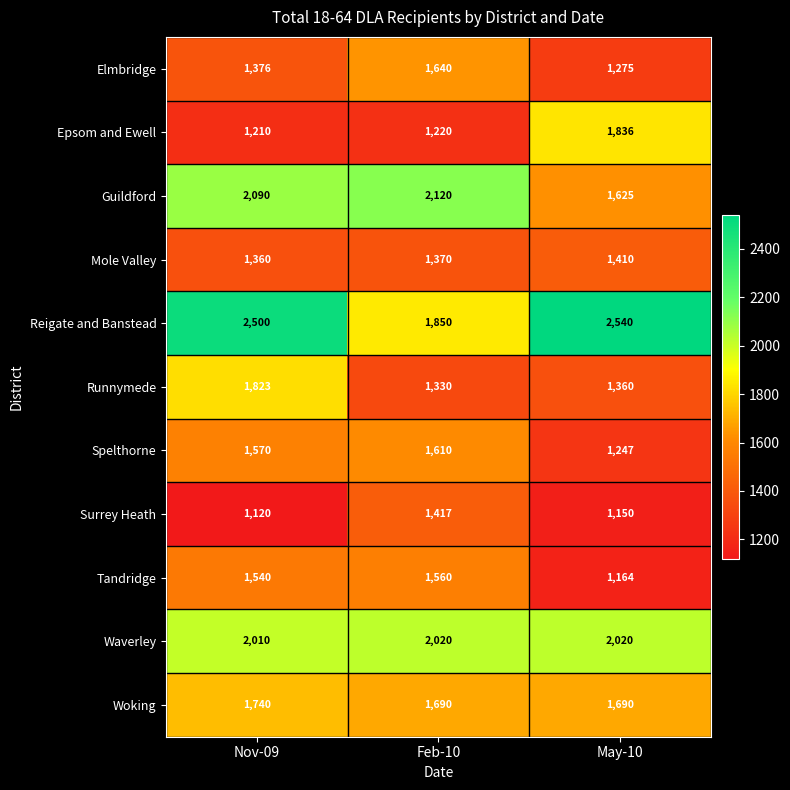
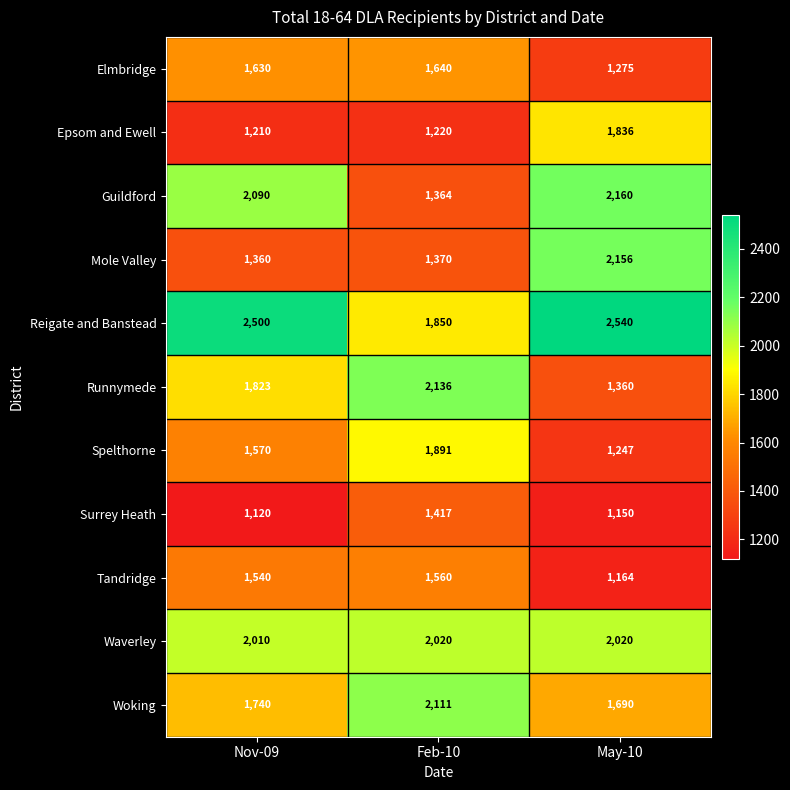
  {
    "Elmbridge": {
-     "Nov-09": "1,376",
+     "Nov-09": "1,630",
      "Feb-10": "1,640",
      "May-10": "1,275"
    },
    "Epsom and Ewell": {
      "Nov-09": "1,210",
      "Feb-10": "1,220",
      "May-10": "1,836"
    },
    "Guildford": {
      "Nov-09": "2,090",
-     "Feb-10": "2,120",
-     "May-10": "1,625"
+     "Feb-10": "1,364",
+     "May-10": "2,160"
    },
    "Mole Valley": {
      "Nov-09": "1,360",
      "Feb-10": "1,370",
-     "May-10": "1,410"
+     "May-10": "2,156"
    },
    "Reigate and Banstead": {
      "Nov-09": "2,500",
      "Feb-10": "1,850",
      "May-10": "2,540"
    },
    "Runnymede": {
      "Nov-09": "1,823",
-     "Feb-10": "1,330",
+     "Feb-10": "2,136",
      "May-10": "1,360"
    },
    "Spelthorne": {
      "Nov-09": "1,570",
-     "Feb-10": "1,610",
+     "Feb-10": "1,891",
      "May-10": "1,247"
    },
    "Surrey Heath": {
      "Nov-09": "1,120",
      "Feb-10": "1,417",
      "May-10": "1,150"
    },
    "Tandridge": {
      "Nov-09": "1,540",
      "Feb-10": "1,560",
      "May-10": "1,164"
    },
    "Waverley": {
      "Nov-09": "2,010",
      "Feb-10": "2,020",
      "May-10": "2,020"
    },
    "Woking": {
      "Nov-09": "1,740",
-     "Feb-10": "1,690",
+     "Feb-10": "2,111",
      "May-10": "1,690"
    }
  }
